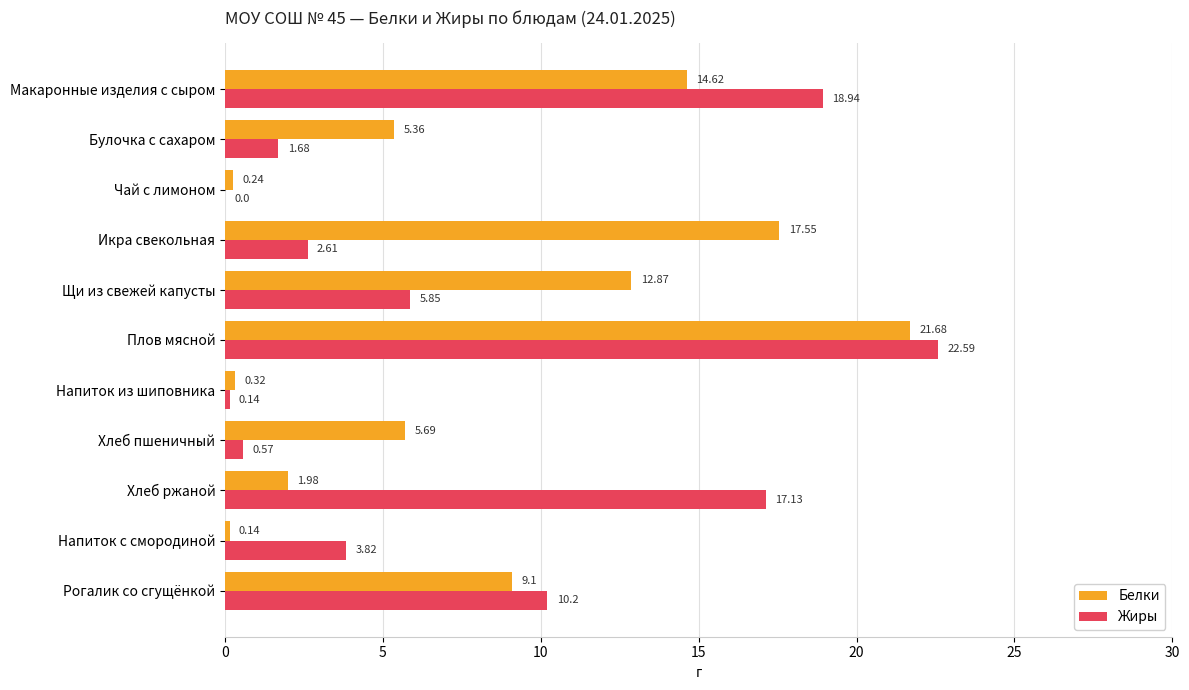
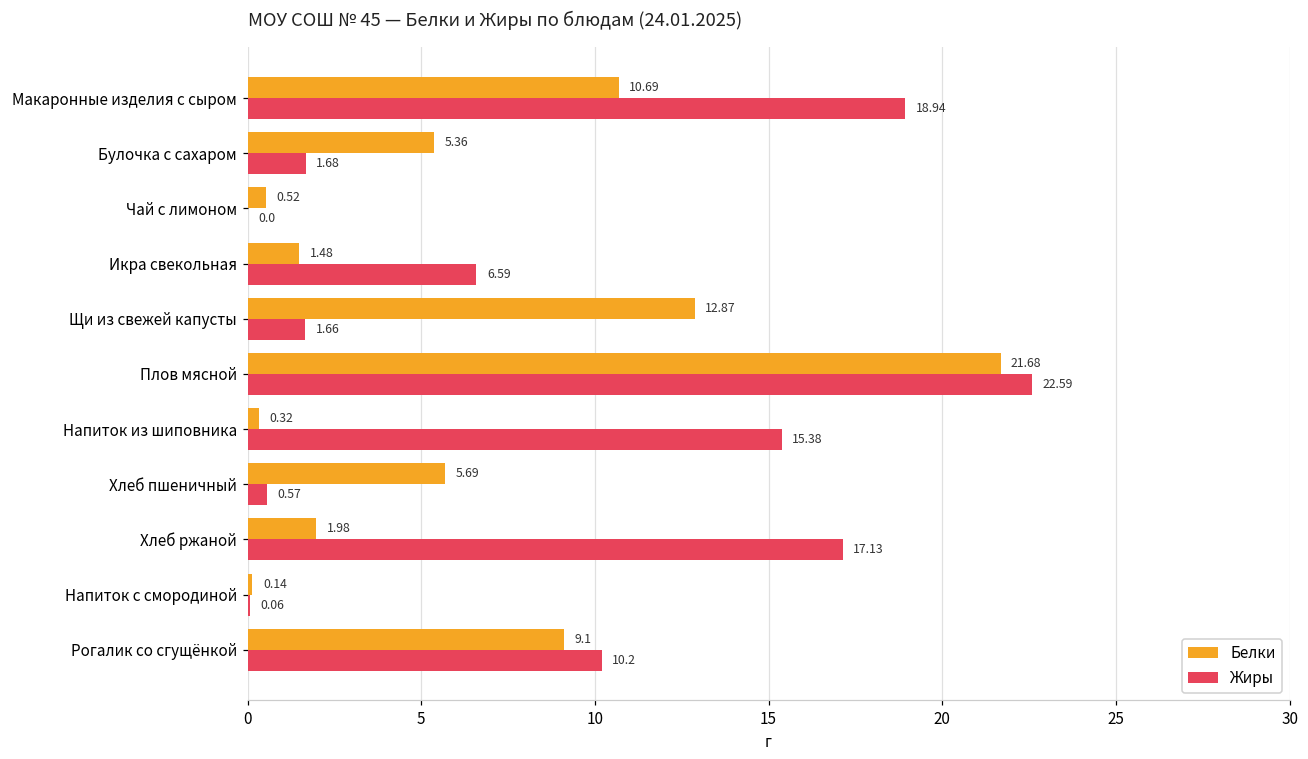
  {
    "Белки": {
-     "Макаронные изделия с сыром": 14.62,
+     "Макаронные изделия с сыром": 10.69,
      "Булочка с сахаром": 5.36,
-     "Чай с лимоном": 0.24,
-     "Икра свекольная": 17.55,
+     "Чай с лимоном": 0.52,
+     "Икра свекольная": 1.48,
      "Щи из свежей капусты": 12.87,
      "Плов мясной": 21.68,
      "Напиток из шиповника": 0.32,
      "Хлеб пшеничный": 5.69,
      "Хлеб ржаной": 1.98,
      "Напиток с смородиной": 0.14,
      "Рогалик со сгущёнкой": 9.1
    },
    "Жиры": {
      "Макаронные изделия с сыром": 18.94,
      "Булочка с сахаром": 1.68,
      "Чай с лимоном": 0.0,
-     "Икра свекольная": 2.61,
-     "Щи из свежей капусты": 5.85,
+     "Икра свекольная": 6.59,
+     "Щи из свежей капусты": 1.66,
      "Плов мясной": 22.59,
-     "Напиток из шиповника": 0.14,
+     "Напиток из шиповника": 15.38,
      "Хлеб пшеничный": 0.57,
      "Хлеб ржаной": 17.13,
-     "Напиток с смородиной": 3.82,
+     "Напиток с смородиной": 0.06,
      "Рогалик со сгущёнкой": 10.2
    }
  }
